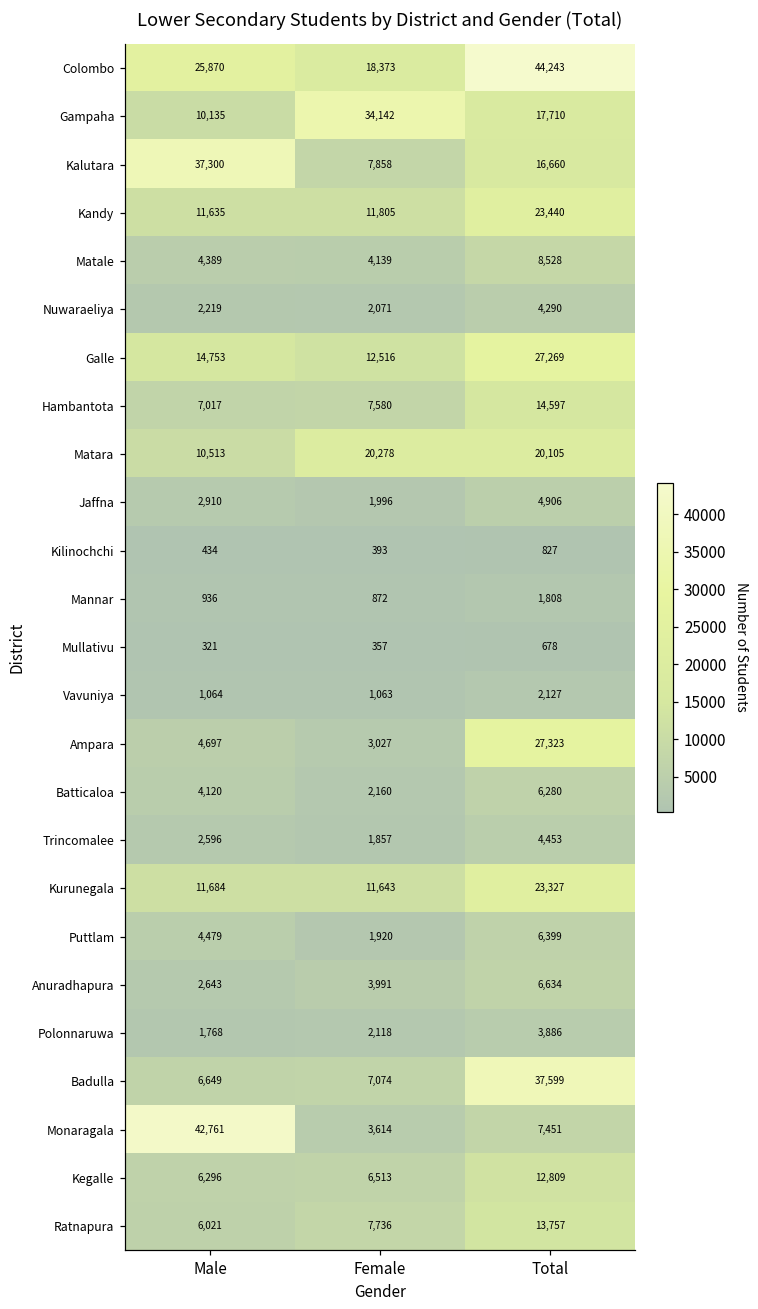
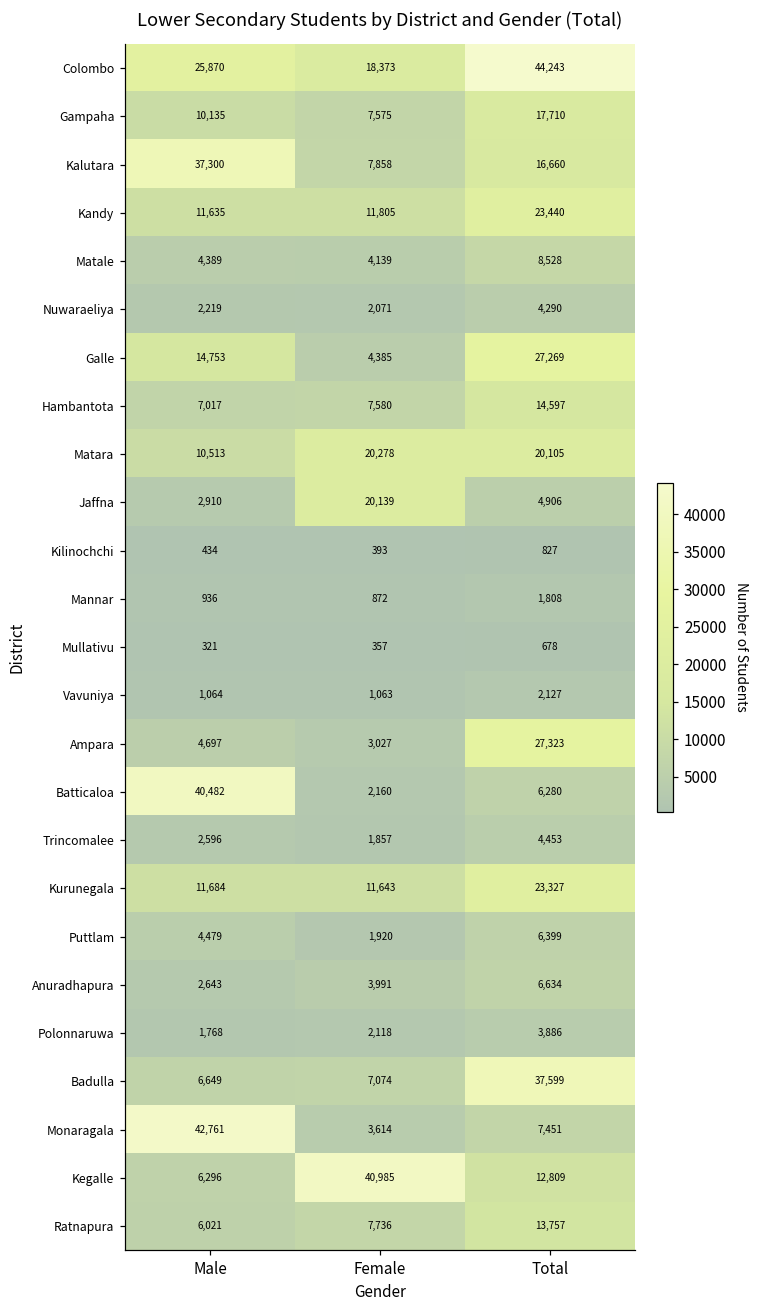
  {
    "Colombo": {
      "Male": "25,870",
      "Female": "18,373",
      "Total": "44,243"
    },
    "Gampaha": {
      "Male": "10,135",
-     "Female": "34,142",
+     "Female": "7,575",
      "Total": "17,710"
    },
    "Kalutara": {
      "Male": "37,300",
      "Female": "7,858",
      "Total": "16,660"
    },
    "Kandy": {
      "Male": "11,635",
      "Female": "11,805",
      "Total": "23,440"
    },
    "Matale": {
      "Male": "4,389",
      "Female": "4,139",
      "Total": "8,528"
    },
    "Nuwaraeliya": {
      "Male": "2,219",
      "Female": "2,071",
      "Total": "4,290"
    },
    "Galle": {
      "Male": "14,753",
-     "Female": "12,516",
+     "Female": "4,385",
      "Total": "27,269"
    },
    "Hambantota": {
      "Male": "7,017",
      "Female": "7,580",
      "Total": "14,597"
    },
    "Matara": {
      "Male": "10,513",
      "Female": "20,278",
      "Total": "20,105"
    },
    "Jaffna": {
      "Male": "2,910",
-     "Female": "1,996",
+     "Female": "20,139",
      "Total": "4,906"
    },
    "Kilinochchi": {
      "Male": "434",
      "Female": "393",
      "Total": "827"
    },
    "Mannar": {
      "Male": "936",
      "Female": "872",
      "Total": "1,808"
    },
    "Mullativu": {
      "Male": "321",
      "Female": "357",
      "Total": "678"
    },
    "Vavuniya": {
      "Male": "1,064",
      "Female": "1,063",
      "Total": "2,127"
    },
    "Ampara": {
      "Male": "4,697",
      "Female": "3,027",
      "Total": "27,323"
    },
    "Batticaloa": {
-     "Male": "4,120",
+     "Male": "40,482",
      "Female": "2,160",
      "Total": "6,280"
    },
    "Trincomalee": {
      "Male": "2,596",
      "Female": "1,857",
      "Total": "4,453"
    },
    "Kurunegala": {
      "Male": "11,684",
      "Female": "11,643",
      "Total": "23,327"
    },
    "Puttlam": {
      "Male": "4,479",
      "Female": "1,920",
      "Total": "6,399"
    },
    "Anuradhapura": {
      "Male": "2,643",
      "Female": "3,991",
      "Total": "6,634"
    },
    "Polonnaruwa": {
      "Male": "1,768",
      "Female": "2,118",
      "Total": "3,886"
    },
    "Badulla": {
      "Male": "6,649",
      "Female": "7,074",
      "Total": "37,599"
    },
    "Monaragala": {
      "Male": "42,761",
      "Female": "3,614",
      "Total": "7,451"
    },
    "Kegalle": {
      "Male": "6,296",
-     "Female": "6,513",
+     "Female": "40,985",
      "Total": "12,809"
    },
    "Ratnapura": {
      "Male": "6,021",
      "Female": "7,736",
      "Total": "13,757"
    }
  }
